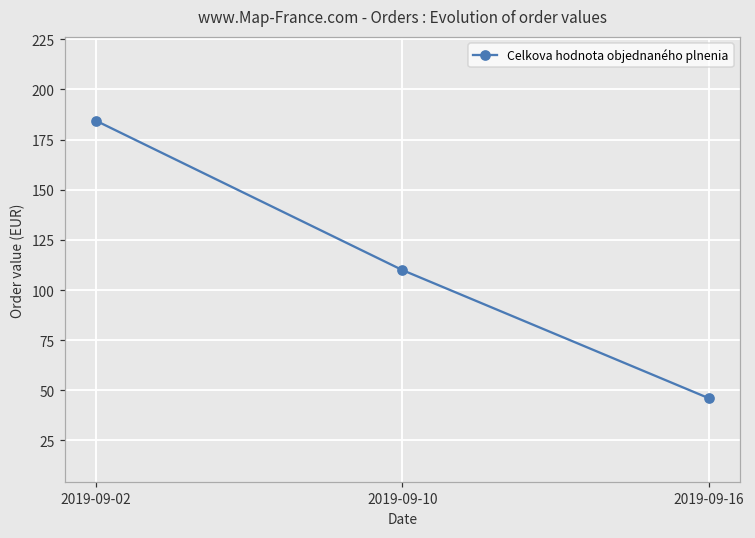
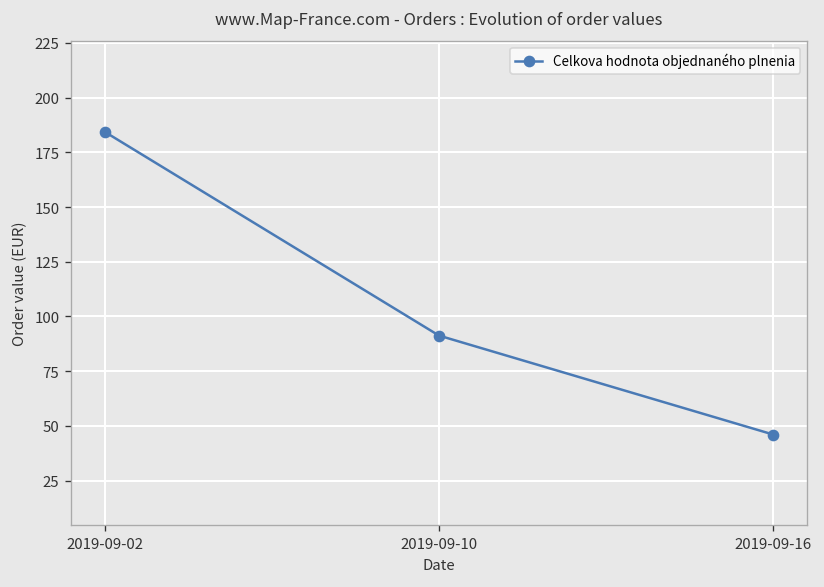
  {
    "2019-09-02": 184,
-   "2019-09-10": 110,
+   "2019-09-10": 91,
    "2019-09-16": 46
  }
